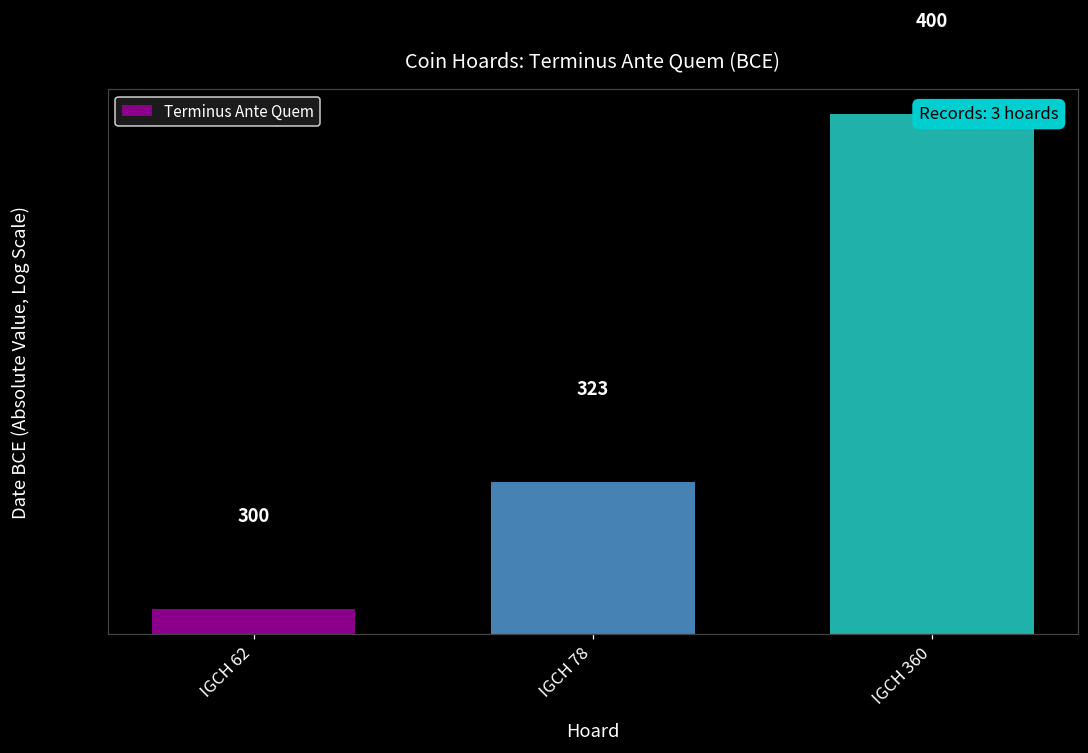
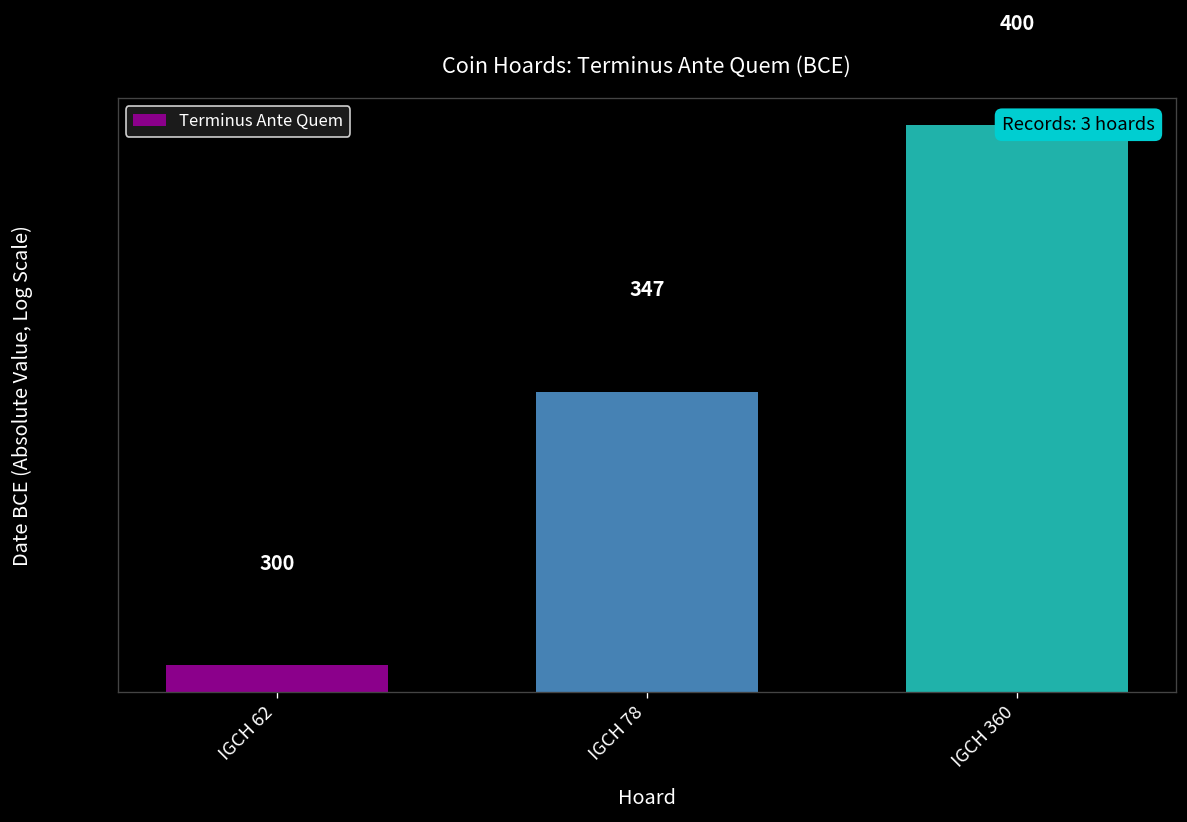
  {
-   "IGCH 78": 323
+   "IGCH 78": 347
  }
